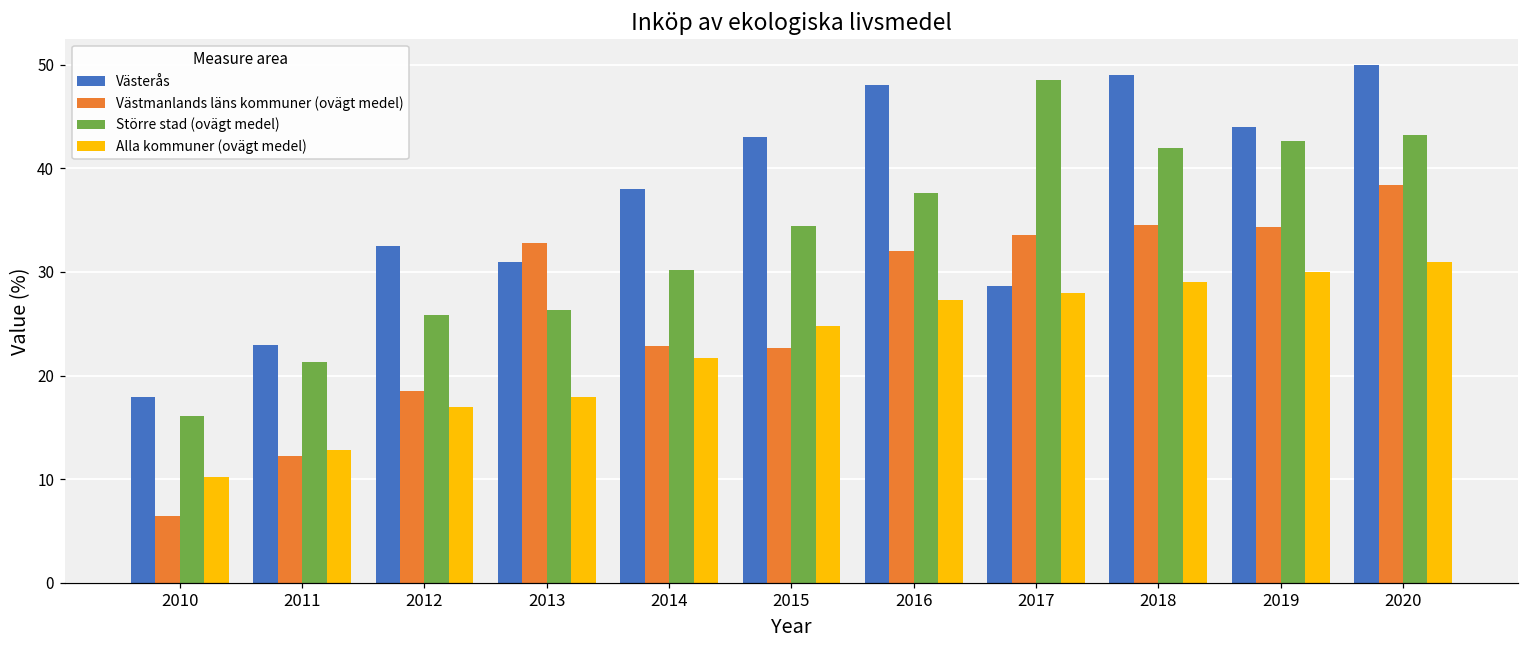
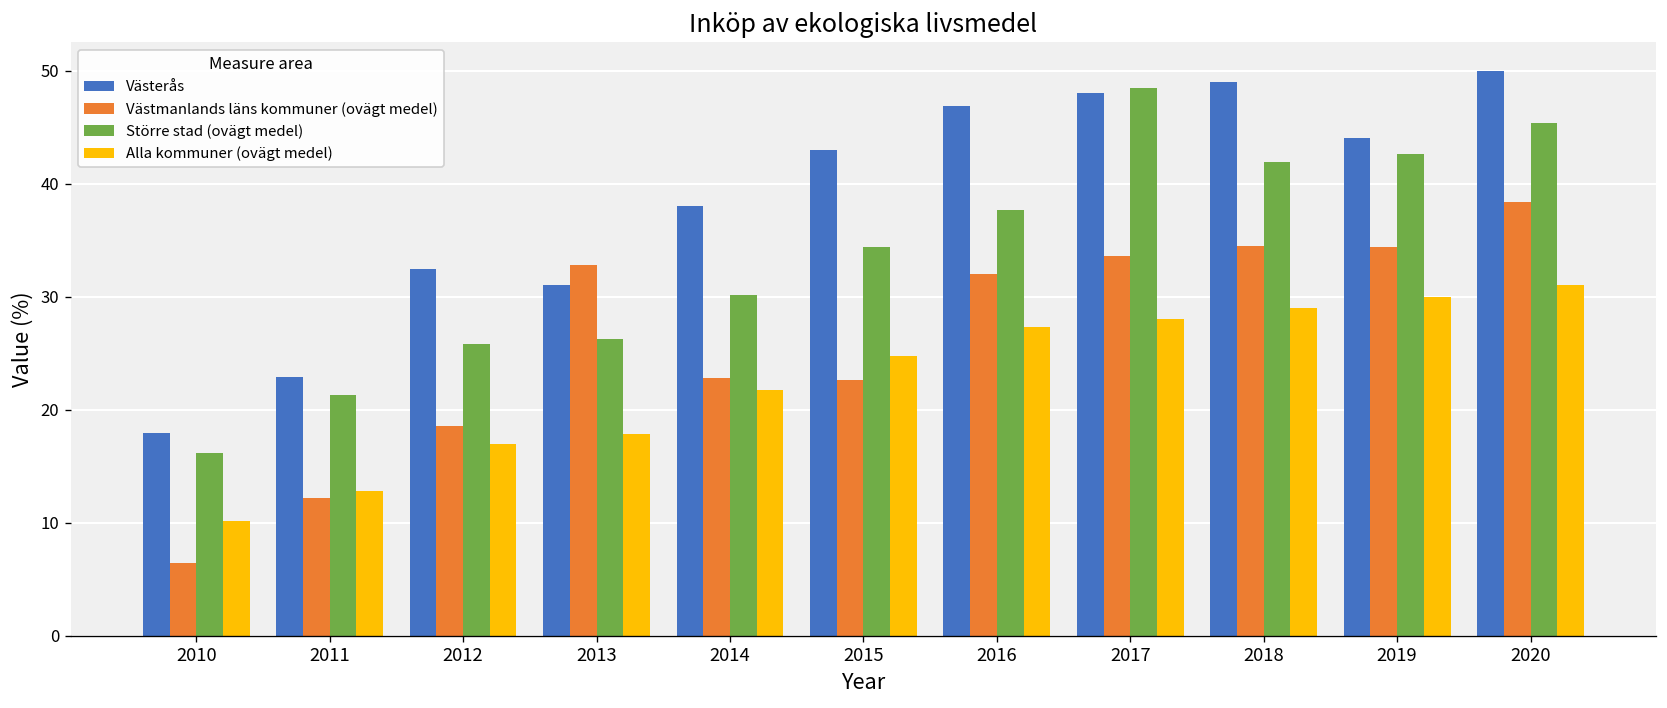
  {
    "Västerås": {
      "2010": 18,
      "2011": 23,
      "2012": 32,
      "2013": 31,
      "2014": 38,
      "2015": 43,
-     "2016": 48,
-     "2017": 29,
+     "2016": 47,
+     "2017": 48,
      "2018": 49,
      "2019": 44,
      "2020": 50
    },
    "Västmanlands läns kommuner (ovägt medel)": {
      "2010": 6,
      "2011": 12,
      "2012": 19,
      "2013": 33,
      "2014": 23,
      "2015": 23,
      "2016": 32,
      "2017": 34,
      "2018": 35,
      "2019": 34,
      "2020": 38
    },
    "Större stad (ovägt medel)": {
      "2010": 16,
      "2011": 21,
      "2012": 26,
      "2013": 26,
      "2014": 30,
      "2015": 34,
      "2016": 38,
      "2017": 49,
      "2018": 42,
      "2019": 43,
-     "2020": 43
+     "2020": 45
    },
    "Alla kommuner (ovägt medel)": {
      "2010": 10,
      "2011": 13,
      "2012": 17,
      "2013": 18,
      "2014": 22,
      "2015": 25,
      "2016": 27,
      "2017": 28,
      "2018": 29,
      "2019": 30,
      "2020": 31
    }
  }
